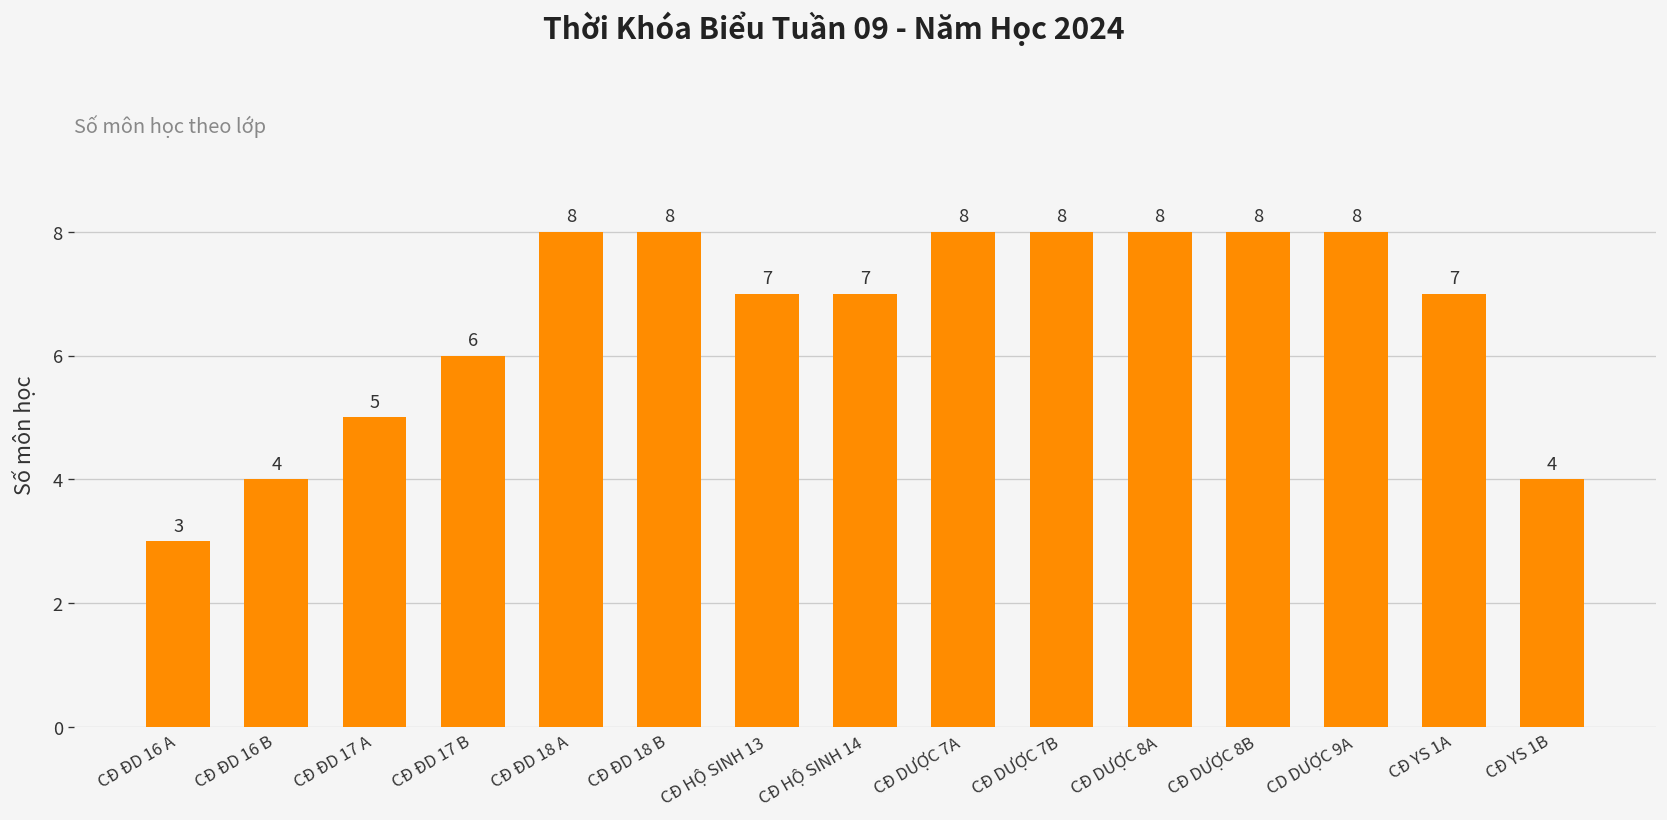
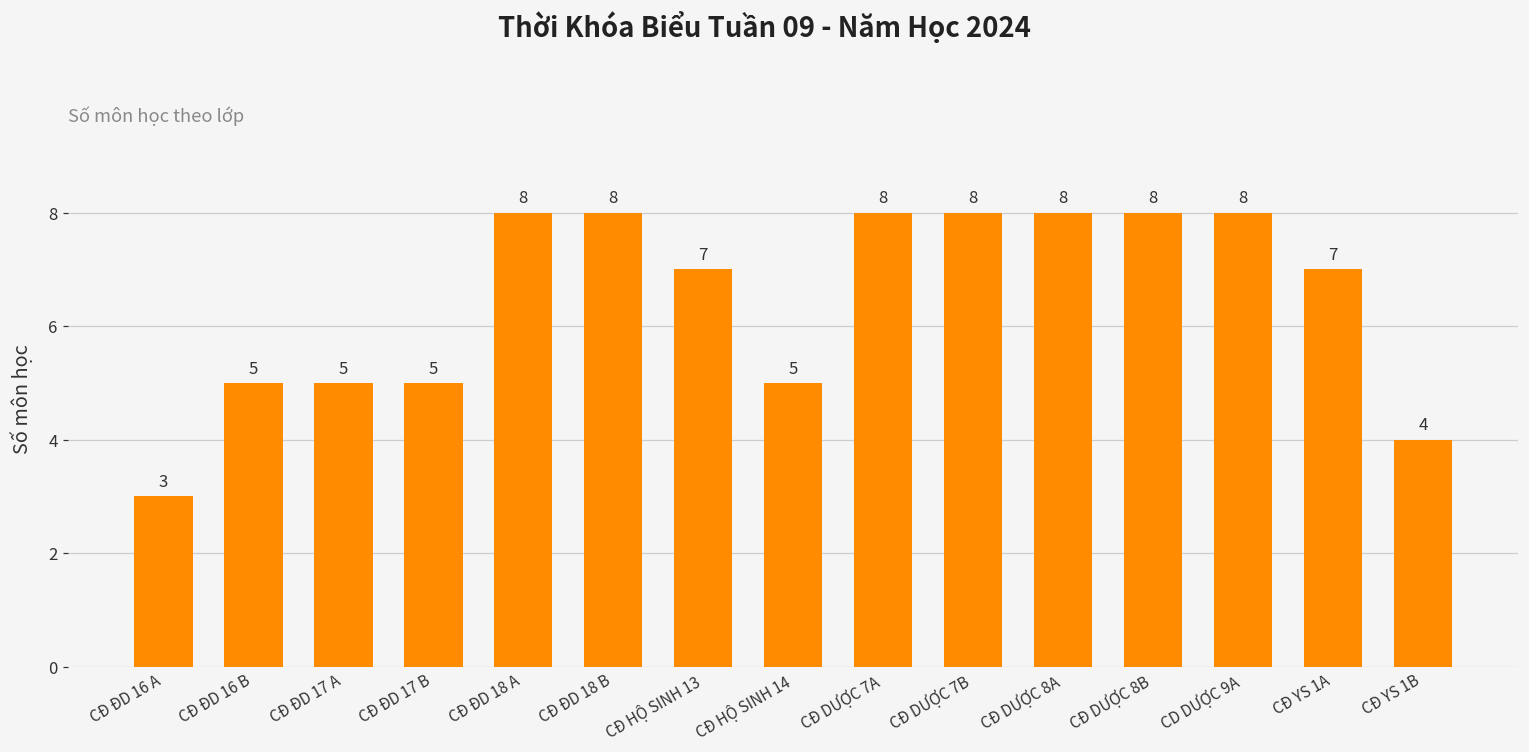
  {
    "CĐ ĐD 16 A": 3,
-   "CĐ ĐD 16 B": 4,
+   "CĐ ĐD 16 B": 5,
    "CĐ ĐD 17 A": 5,
-   "CĐ ĐD 17 B": 6,
+   "CĐ ĐD 17 B": 5,
    "CĐ ĐD 18 A": 8,
    "CĐ ĐD 18 B": 8,
    "CĐ HỘ SINH 13": 7,
-   "CĐ HỘ SINH 14": 7,
+   "CĐ HỘ SINH 14": 5,
    "CĐ DƯỢC 7A": 8,
    "CĐ DƯỢC 7B": 8,
    "CĐ DƯỢC 8A": 8,
    "CĐ DƯỢC 8B": 8,
    "CD DƯỢC 9A": 8,
    "CĐ YS 1A": 7,
    "CĐ YS 1B": 4
  }
